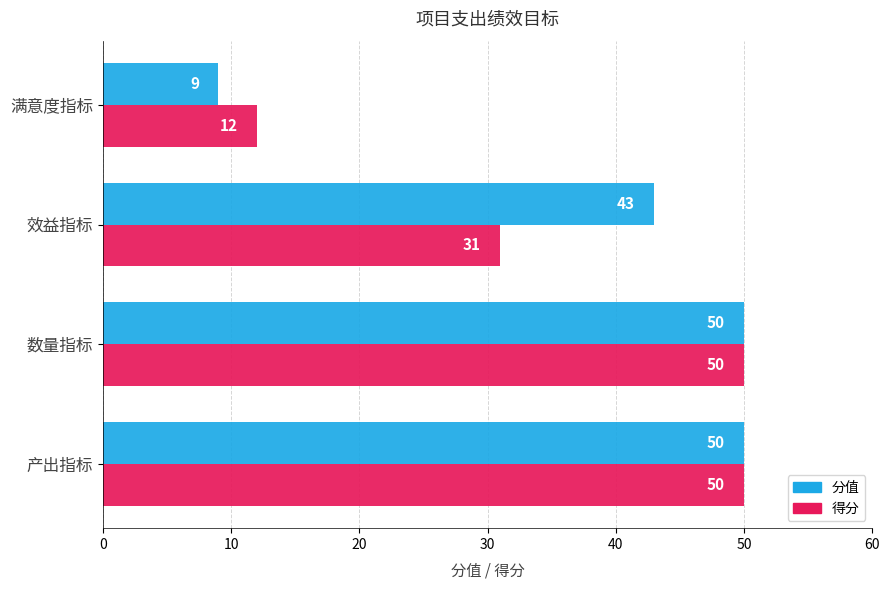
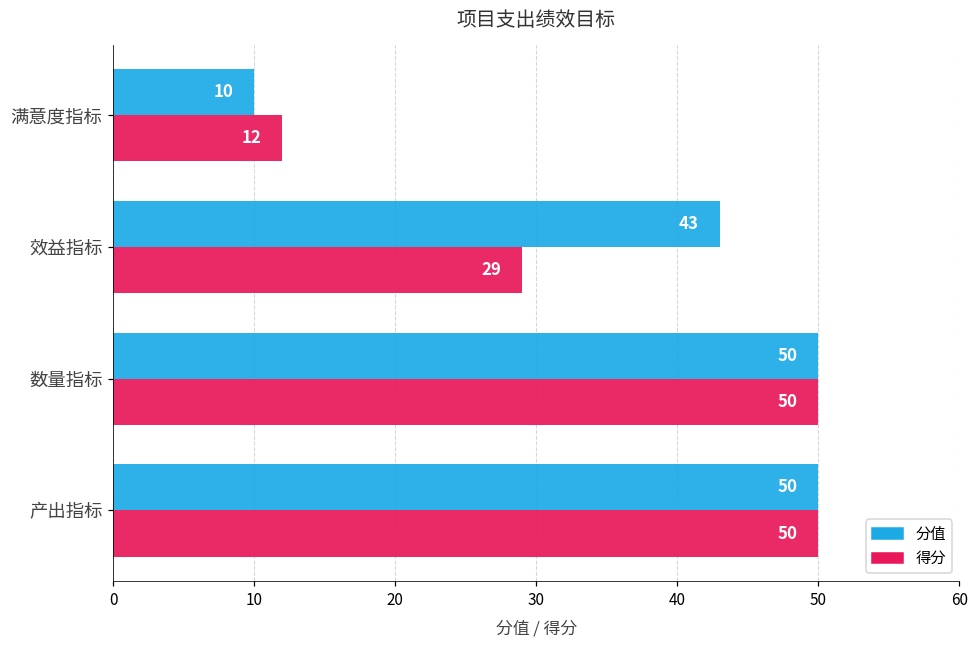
  {
    "分值": {
-     "满意度指标": 9,
+     "满意度指标": 10,
      "效益指标": 43,
      "数量指标": 50,
      "产出指标": 50
    },
    "得分": {
      "满意度指标": 12,
-     "效益指标": 31,
+     "效益指标": 29,
      "数量指标": 50,
      "产出指标": 50
    }
  }
